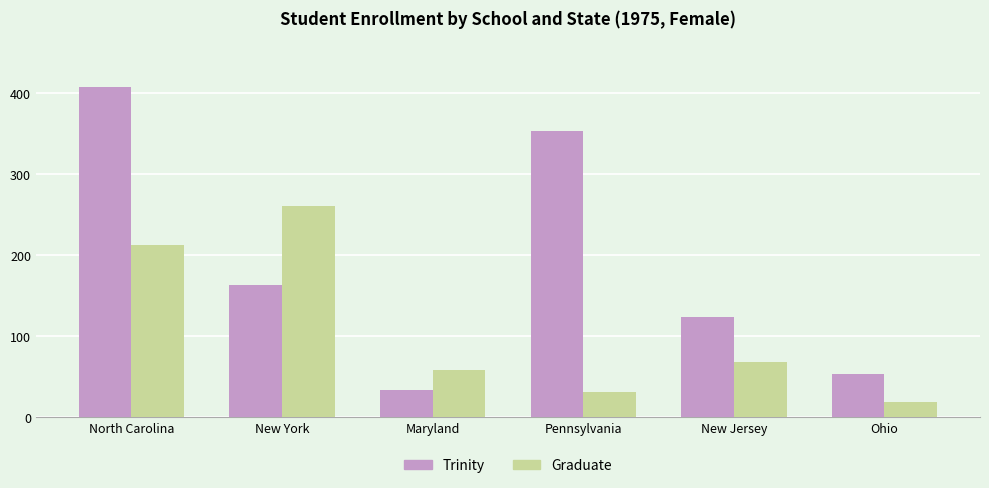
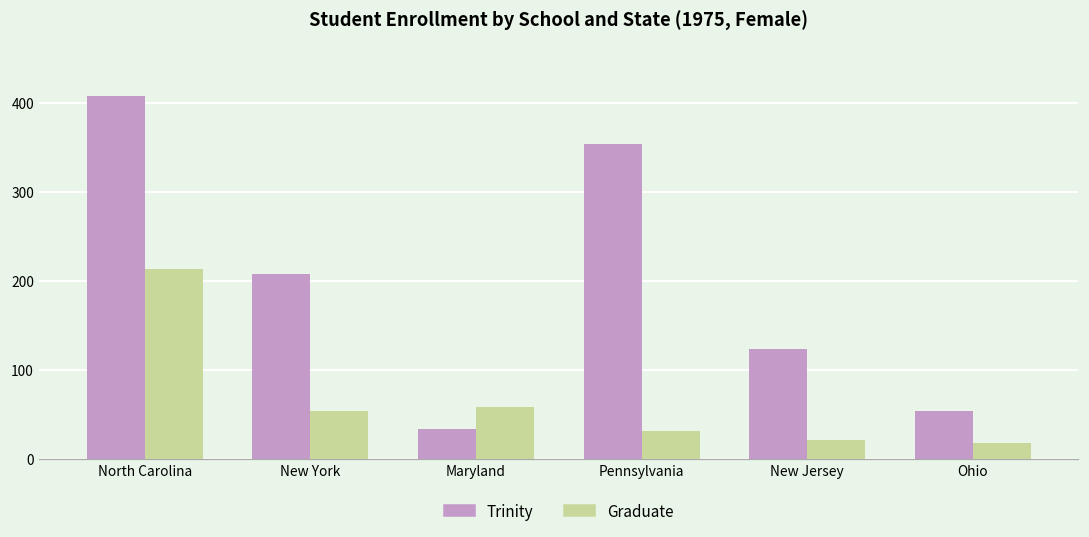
  {
    "Trinity": {
      "North Carolina": 410,
-     "New York": 160,
+     "New York": 210,
      "Maryland": 30,
      "Pennsylvania": 350,
      "New Jersey": 120,
      "Ohio": 50
    },
    "Graduate": {
      "North Carolina": 210,
-     "New York": 260,
+     "New York": 50,
      "Maryland": 60,
      "Pennsylvania": 30,
-     "New Jersey": 70,
+     "New Jersey": 20,
      "Ohio": 20
    }
  }
